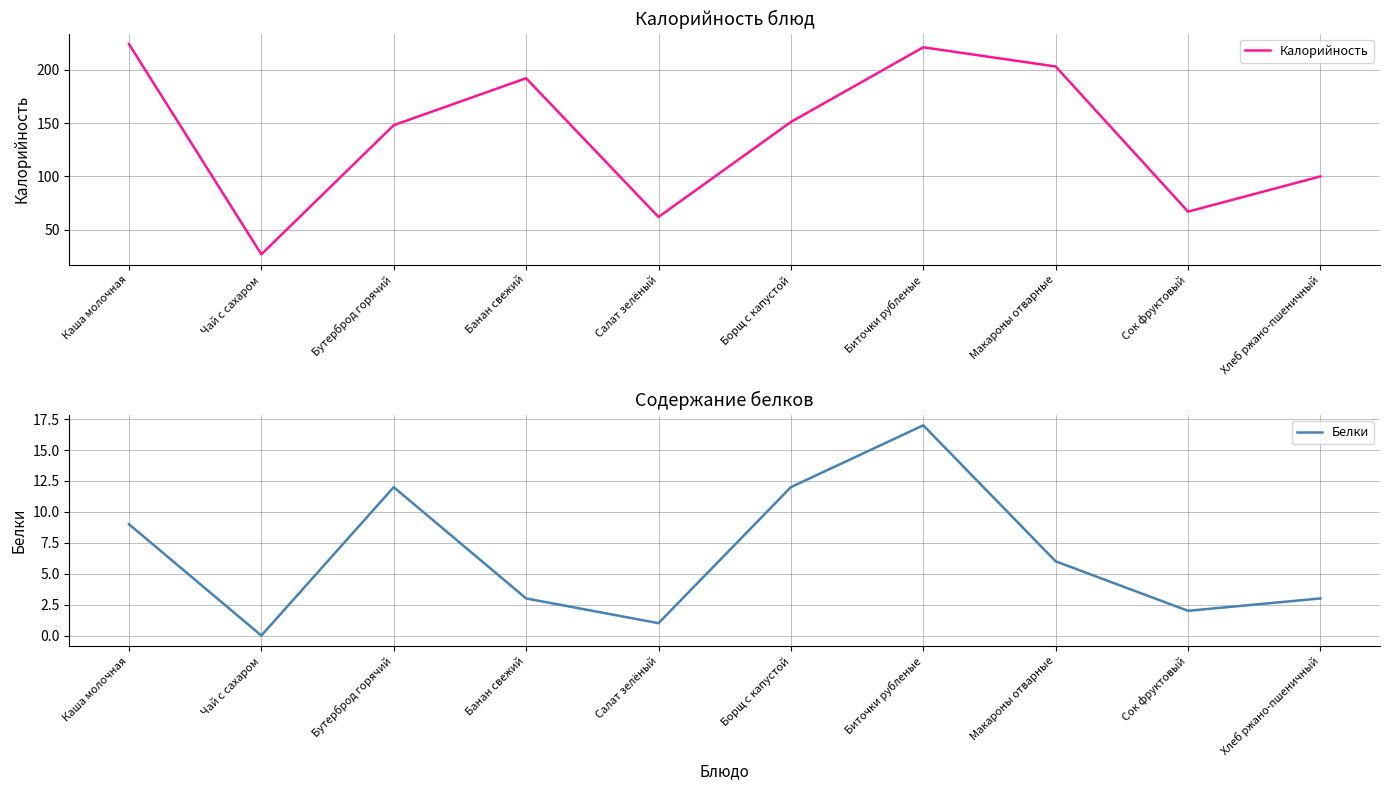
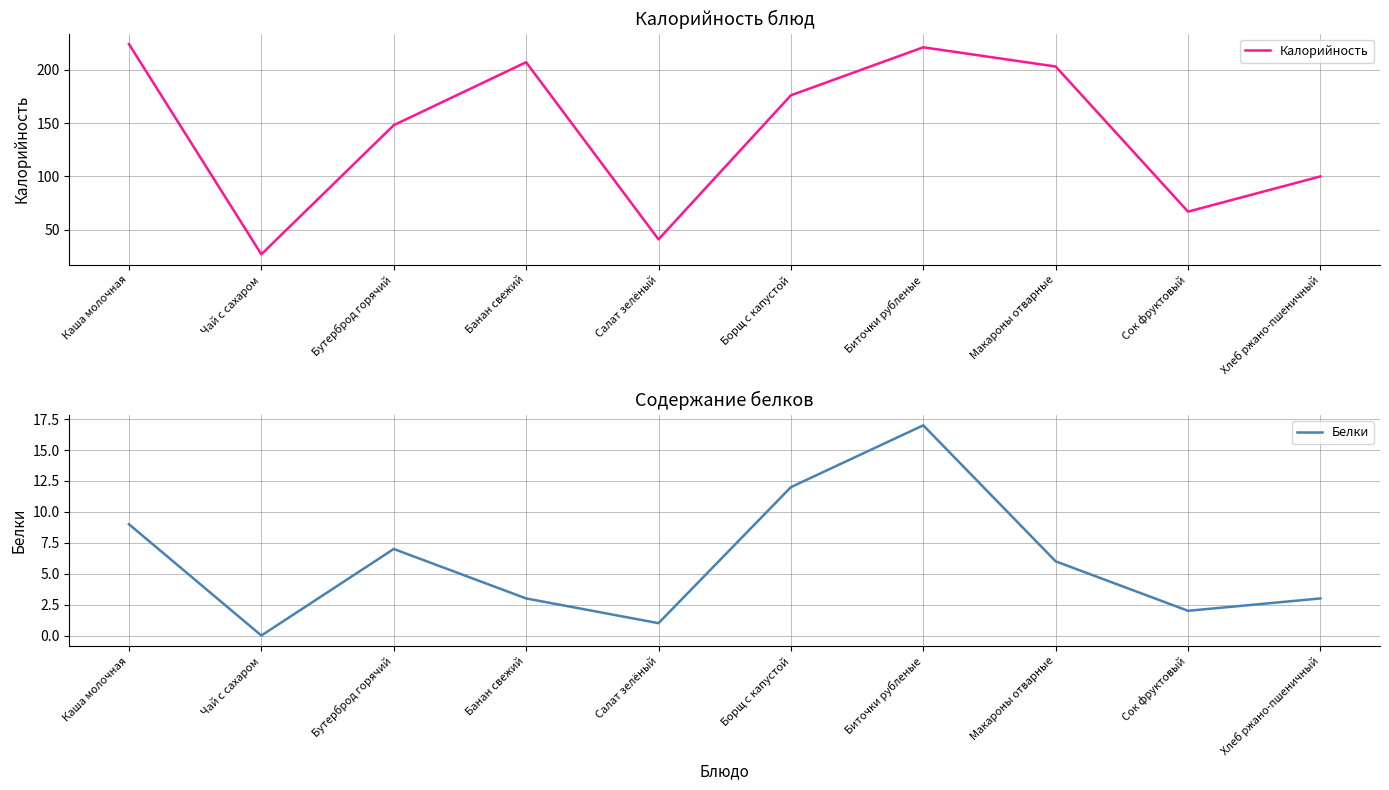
  {
    "Калорийность блюд": {
      "Каша молочная": 224,
      "Чай с сахаром": 27,
      "Бутерброд горячий": 148,
-     "Банан свежий": 192,
-     "Салат зелёный": 62,
-     "Борщ с капустой": 151,
+     "Банан свежий": 207,
+     "Салат зелёный": 41,
+     "Борщ с капустой": 176,
      "Биточки рубленые": 221,
      "Макароны отварные": 203,
      "Сок фруктовый": 67,
      "Хлеб ржано-пшеничный": 100
    },
    "Содержание белков": {
      "Каша молочная": 9,
      "Чай с сахаром": 0,
-     "Бутерброд горячий": 12,
+     "Бутерброд горячий": 7,
      "Банан свежий": 3,
      "Салат зелёный": 1,
      "Борщ с капустой": 12,
      "Биточки рубленые": 17,
      "Макароны отварные": 6,
      "Сок фруктовый": 2,
      "Хлеб ржано-пшеничный": 3
    }
  }
